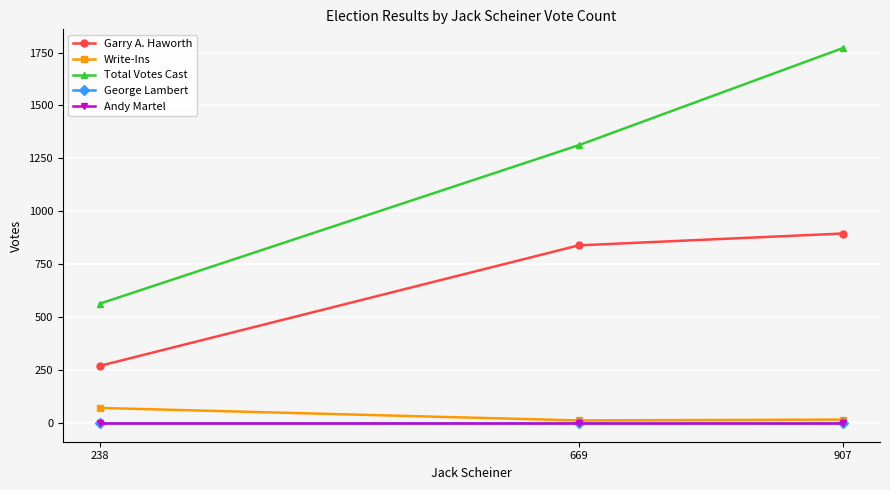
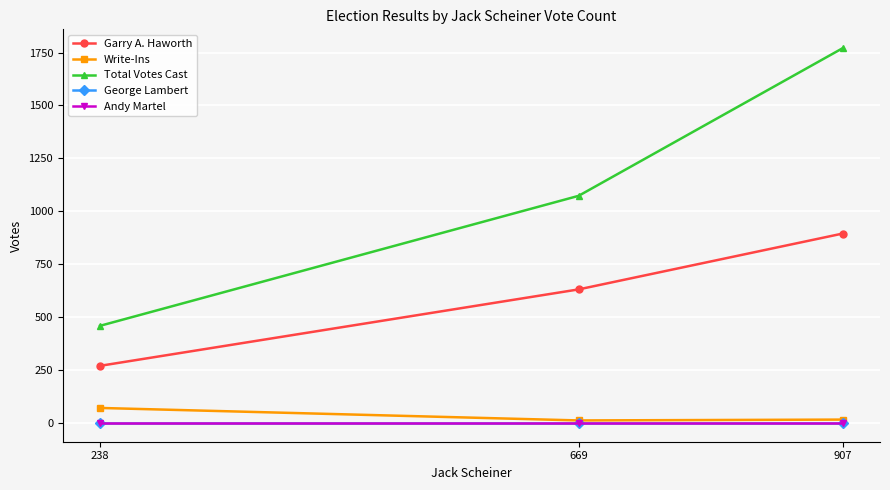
  {
    "Garry A. Haworth": {
      "238": 270,
-     "669": 840,
+     "669": 630,
      "907": 900
    },
    "Write-Ins": {
      "238": 70,
      "669": 10,
      "907": 20
    },
    "Total Votes Cast": {
-     "238": 560,
-     "669": 1310,
+     "238": 460,
+     "669": 1070,
      "907": 1770
    },
    "Andy Martel": {
      "238": 0,
      "669": 0,
      "907": 0
    }
  }
